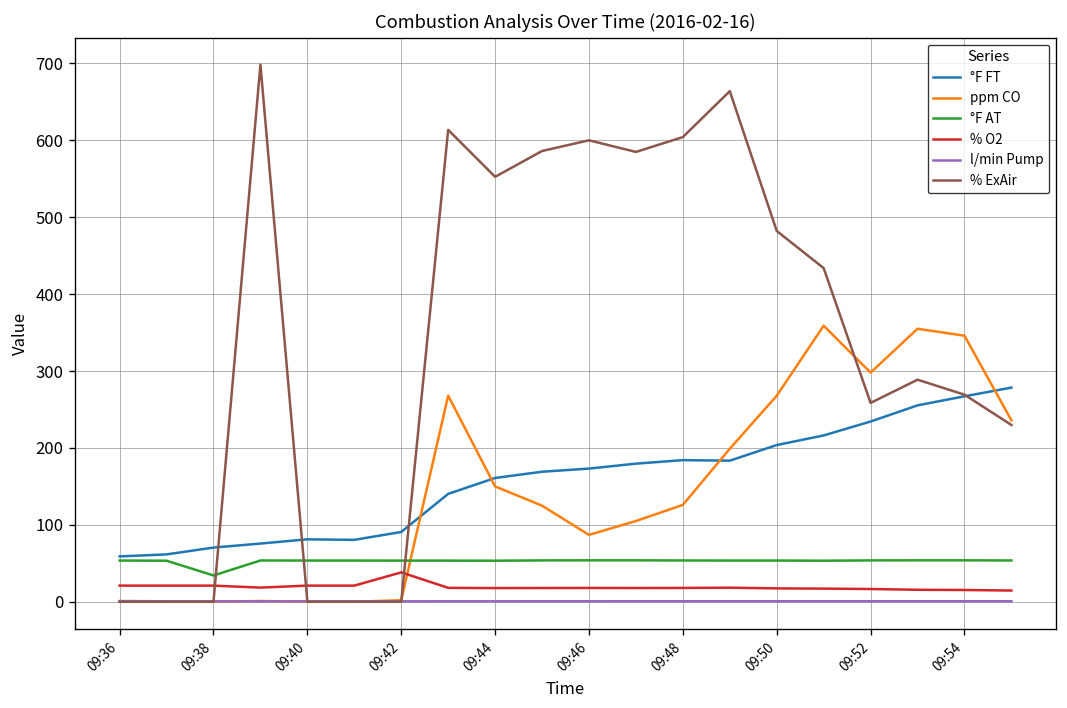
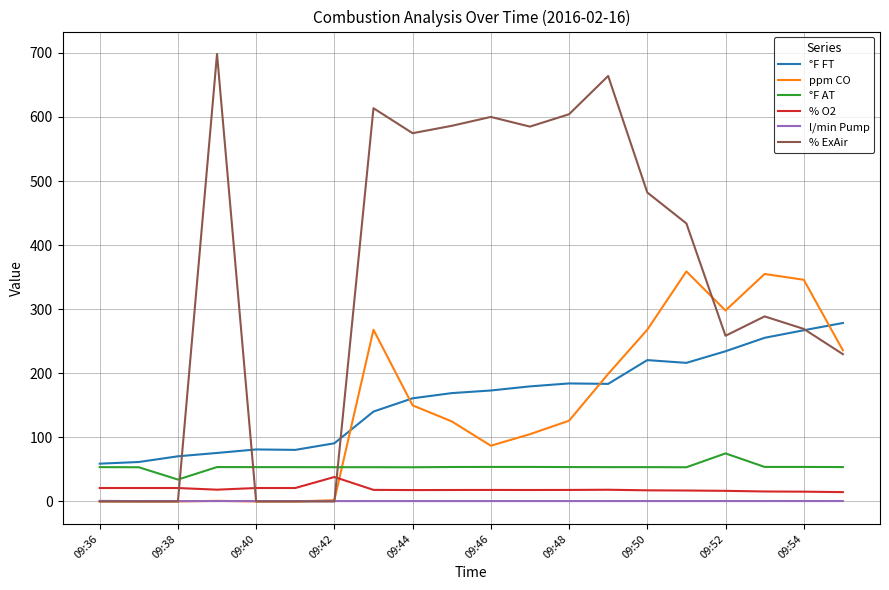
  {
    "°F FT": {
      "09:36": 60,
      "09:38": 70,
      "09:40": 80,
      "09:42": 90,
      "09:44": 160,
      "09:46": 170,
      "09:48": 180,
-     "09:50": 200,
+     "09:50": 220,
      "09:52": 230
    },
    "ppm CO": {
      "09:44": 150,
      "09:46": 90,
      "09:48": 130,
      "09:50": 270,
      "09:52": 300,
      "09:54": 350
    },
    "°F AT": {
      "09:36": 50,
      "09:38": 30,
      "09:40": 50,
      "09:42": 50,
      "09:44": 50,
      "09:46": 50,
      "09:48": 50,
      "09:50": 50,
-     "09:52": 50,
+     "09:52": 80,
      "09:54": 50
    },
    "% O2": {
      "09:36": 20,
      "09:38": 20,
      "09:40": 20,
      "09:42": 40,
      "09:44": 20,
      "09:46": 20,
      "09:48": 20,
      "09:50": 20,
      "09:52": 20,
      "09:54": 20
    },
    "l/min Pump": {
      "09:44": 0,
      "09:46": 0,
      "09:48": 0,
      "09:50": 0,
      "09:52": 0,
      "09:54": 0
    },
    "% ExAir": {
-     "09:44": 550,
+     "09:44": 570,
      "09:46": 600,
      "09:48": 600,
      "09:50": 480,
      "09:52": 260
    }
  }
